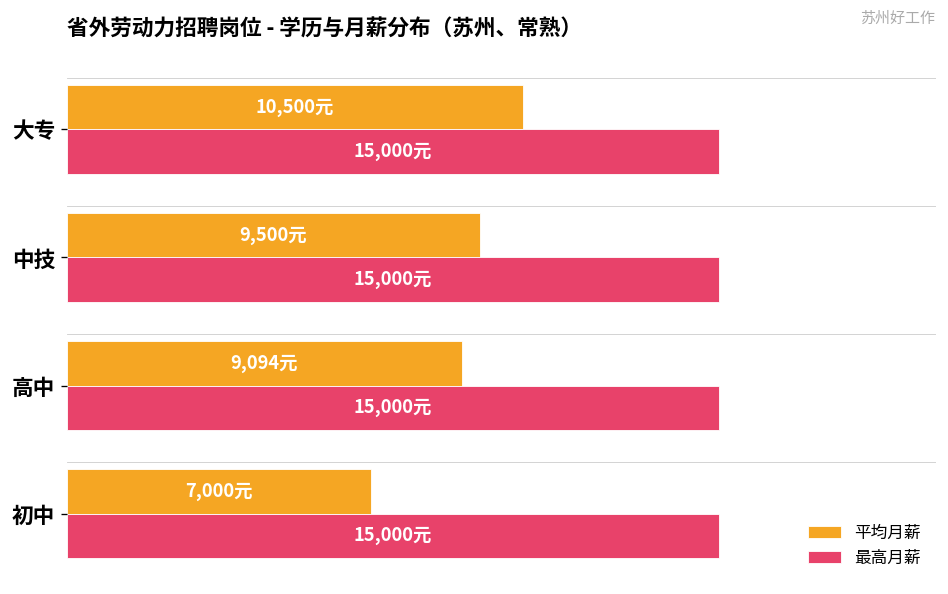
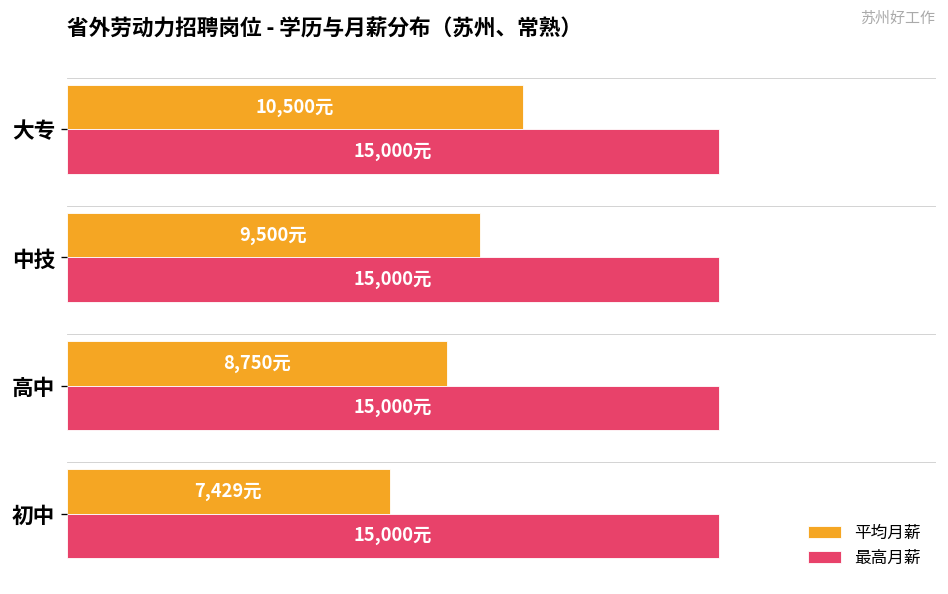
  {
    "平均月薪": {
      "大专": "10,500元",
      "中技": "9,500元",
-     "高中": "9,094元",
-     "初中": "7,000元"
+     "高中": "8,750元",
+     "初中": "7,429元"
    },
    "最高月薪": {
      "大专": "15,000元",
      "中技": "15,000元",
      "高中": "15,000元",
      "初中": "15,000元"
    }
  }
